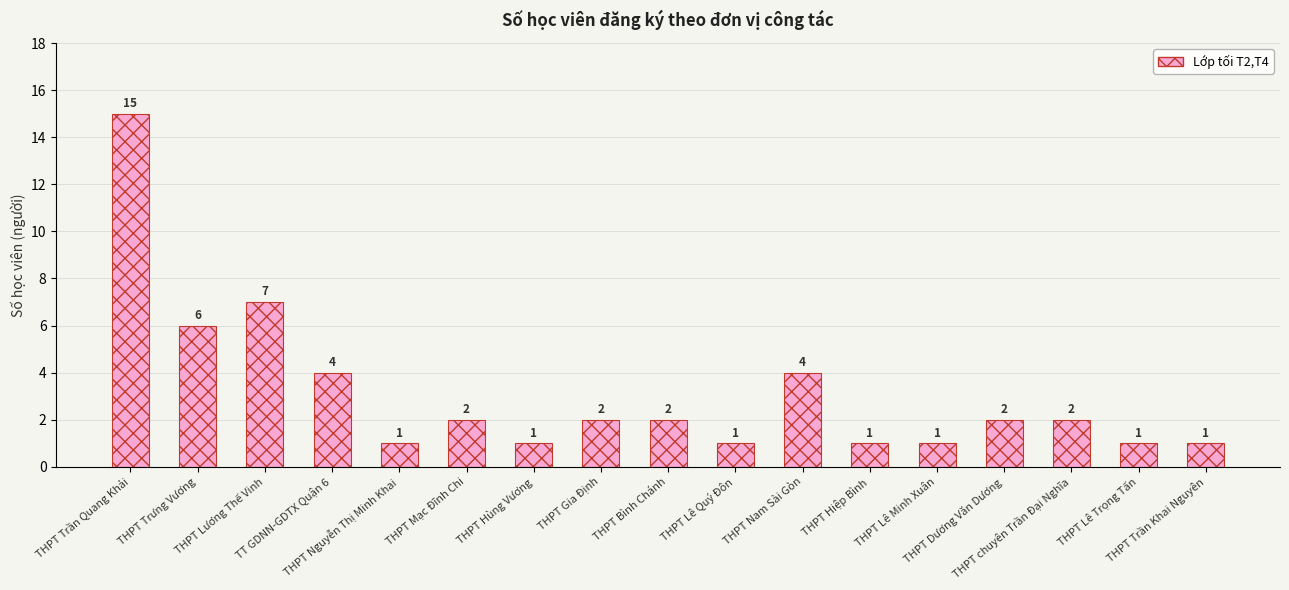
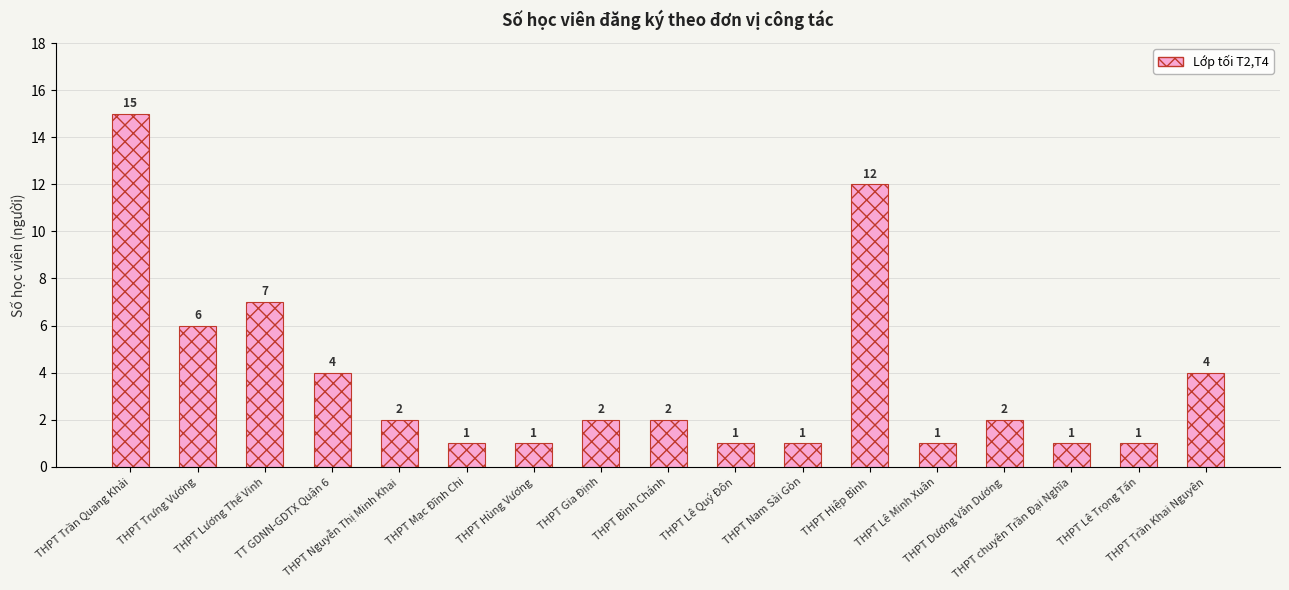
  {
    "THPT Trần Quang Khải": 15,
    "THPT Trưng Vương": 6,
    "THPT Lương Thế Vinh": 7,
    "TT GDNN-GDTX Quận 6": 4,
-   "THPT Nguyễn Thị Minh Khai": 1,
-   "THPT Mạc Đĩnh Chi": 2,
+   "THPT Nguyễn Thị Minh Khai": 2,
+   "THPT Mạc Đĩnh Chi": 1,
    "THPT Hùng Vương": 1,
    "THPT Gia Định": 2,
    "THPT Bình Chánh": 2,
    "THPT Lê Quý Đôn": 1,
-   "THPT Nam Sài Gòn": 4,
-   "THPT Hiệp Bình": 1,
+   "THPT Nam Sài Gòn": 1,
+   "THPT Hiệp Bình": 12,
    "THPT Lê Minh Xuân": 1,
    "THPT Dương Văn Dương": 2,
-   "THPT chuyên Trần Đại Nghĩa": 2,
+   "THPT chuyên Trần Đại Nghĩa": 1,
    "THPT Lê Trọng Tấn": 1,
-   "THPT Trần Khai Nguyên": 1
+   "THPT Trần Khai Nguyên": 4
  }
